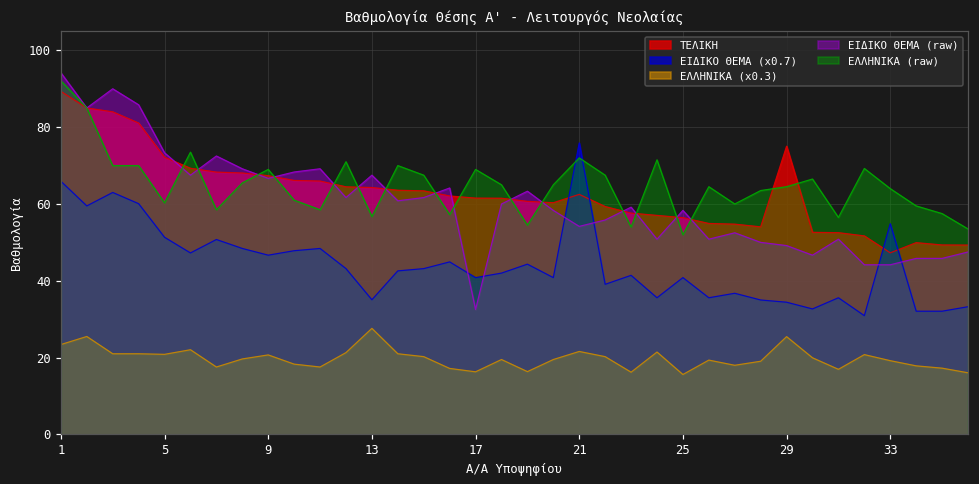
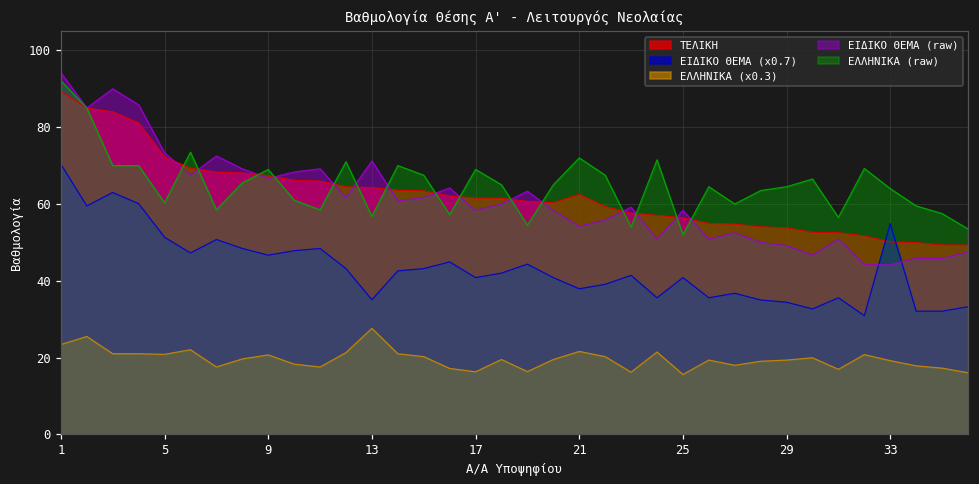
  {
    "ΤΕΛΙΚΗ": {
      "1": 89,
      "5": 72,
      "13": 64,
      "17": 62,
      "21": 63,
      "25": 56,
-     "29": 75,
-     "33": 47
+     "29": 54,
+     "33": 50
    },
    "ΕΙΔΙΚΟ ΘΕΜΑ (x0.7)": {
-     "1": 66,
+     "1": 70,
      "5": 51,
      "9": 47,
      "13": 35,
      "17": 41,
-     "21": 76,
+     "21": 38,
      "25": 41,
      "29": 34,
      "33": 55
    },
    "ΕΛΛΗΝΙΚΑ (x0.3)": {
      "1": 23,
      "5": 21,
      "9": 21,
      "13": 28,
      "17": 16,
      "21": 22,
      "25": 16,
-     "29": 25,
+     "29": 19,
      "33": 19
    },
    "ΕΙΔΙΚΟ ΘΕΜΑ (raw)": {
      "1": 94,
      "5": 73,
-     "13": 68,
-     "17": 33,
+     "13": 71,
+     "17": 58,
      "21": 54,
      "25": 58,
      "29": 49,
      "33": 44
    },
    "ΕΛΛΗΝΙΚΑ (raw)": {
      "1": 92,
      "5": 60,
      "9": 69,
      "13": 57,
      "17": 69,
      "21": 72,
      "25": 52,
      "29": 65,
      "33": 64
    }
  }
